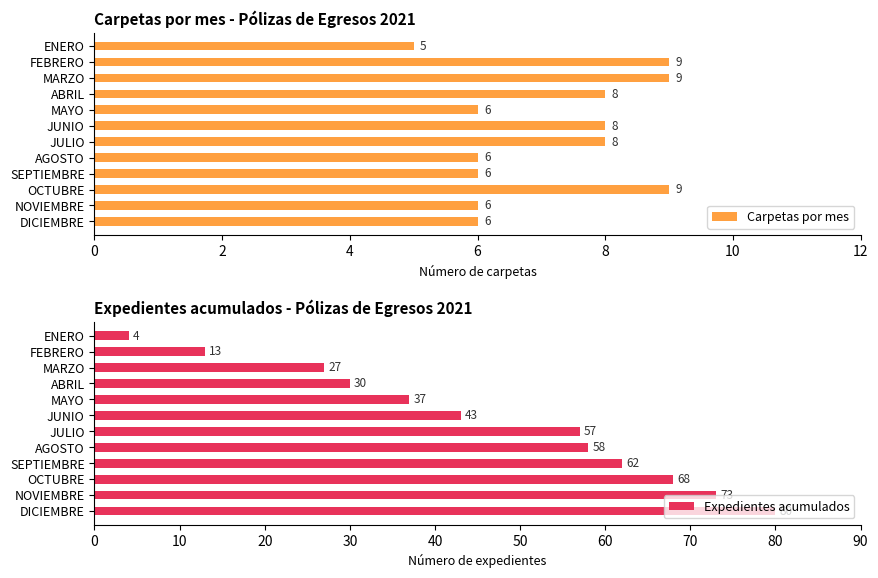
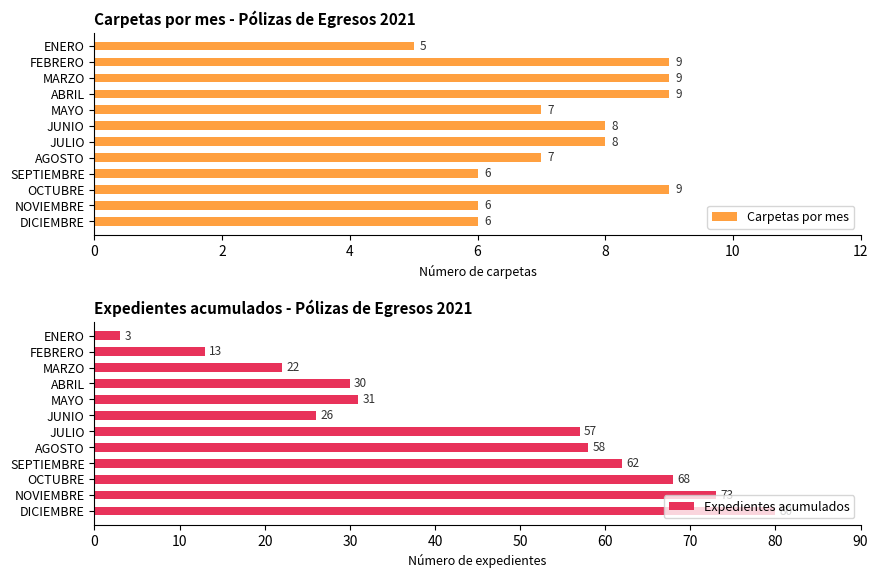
  {
    "Carpetas por mes - Pólizas de Egresos 2021": {
      "ENERO": 5,
      "FEBRERO": 9,
      "MARZO": 9,
-     "ABRIL": 8,
-     "MAYO": 6,
+     "ABRIL": 9,
+     "MAYO": 7,
      "JUNIO": 8,
      "JULIO": 8,
-     "AGOSTO": 6,
+     "AGOSTO": 7,
      "SEPTIEMBRE": 6,
      "OCTUBRE": 9,
      "NOVIEMBRE": 6,
      "DICIEMBRE": 6
    },
    "Expedientes acumulados - Pólizas de Egresos 2021": {
-     "ENERO": 4,
+     "ENERO": 3,
      "FEBRERO": 13,
-     "MARZO": 27,
+     "MARZO": 22,
      "ABRIL": 30,
-     "MAYO": 37,
-     "JUNIO": 43,
+     "MAYO": 31,
+     "JUNIO": 26,
      "JULIO": 57,
      "AGOSTO": 58,
      "SEPTIEMBRE": 62,
      "OCTUBRE": 68
    }
  }
